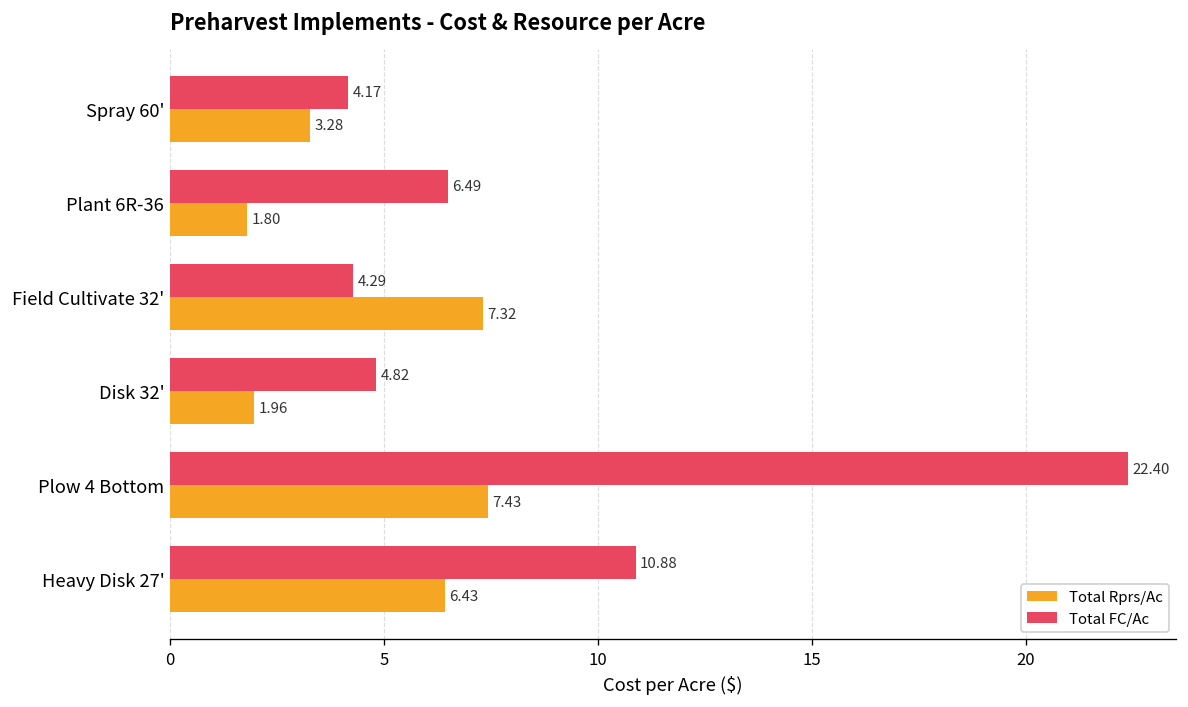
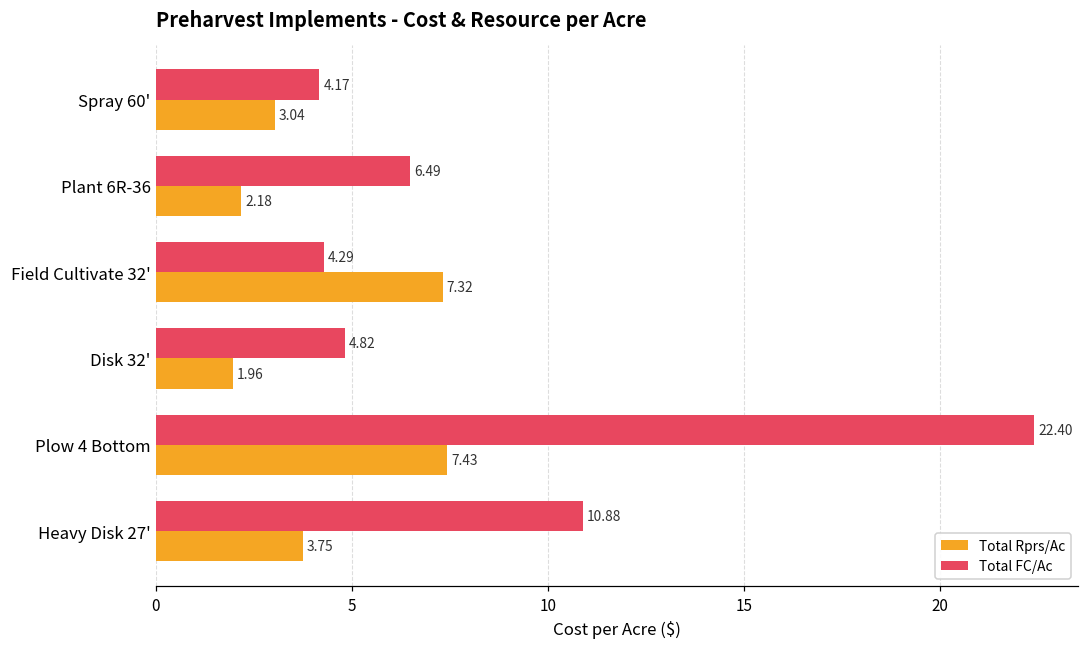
  {
    "Total Rprs/Ac": {
-     "Spray 60'": 3.28,
-     "Plant 6R-36": 1.80,
+     "Spray 60'": 3.04,
+     "Plant 6R-36": 2.18,
      "Field Cultivate 32'": 7.32,
      "Disk 32'": 1.96,
      "Plow 4 Bottom": 7.43,
-     "Heavy Disk 27'": 6.43
+     "Heavy Disk 27'": 3.75
    },
    "Total FC/Ac": {
      "Spray 60'": 4.17,
      "Plant 6R-36": 6.49,
      "Field Cultivate 32'": 4.29,
      "Disk 32'": 4.82,
      "Plow 4 Bottom": 22.40,
      "Heavy Disk 27'": 10.88
    }
  }
